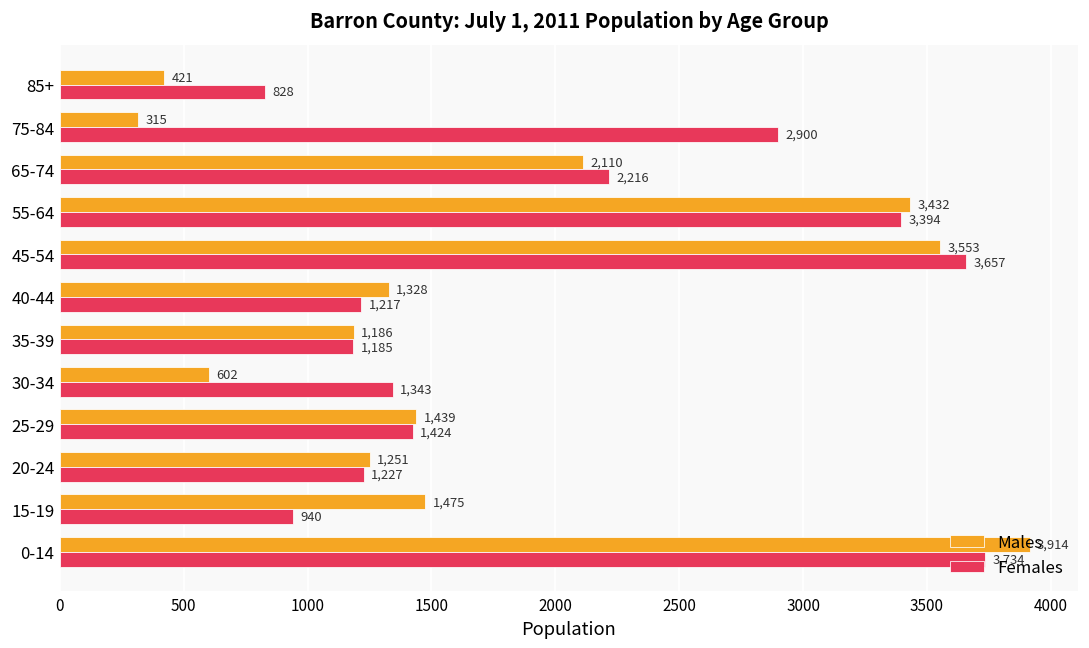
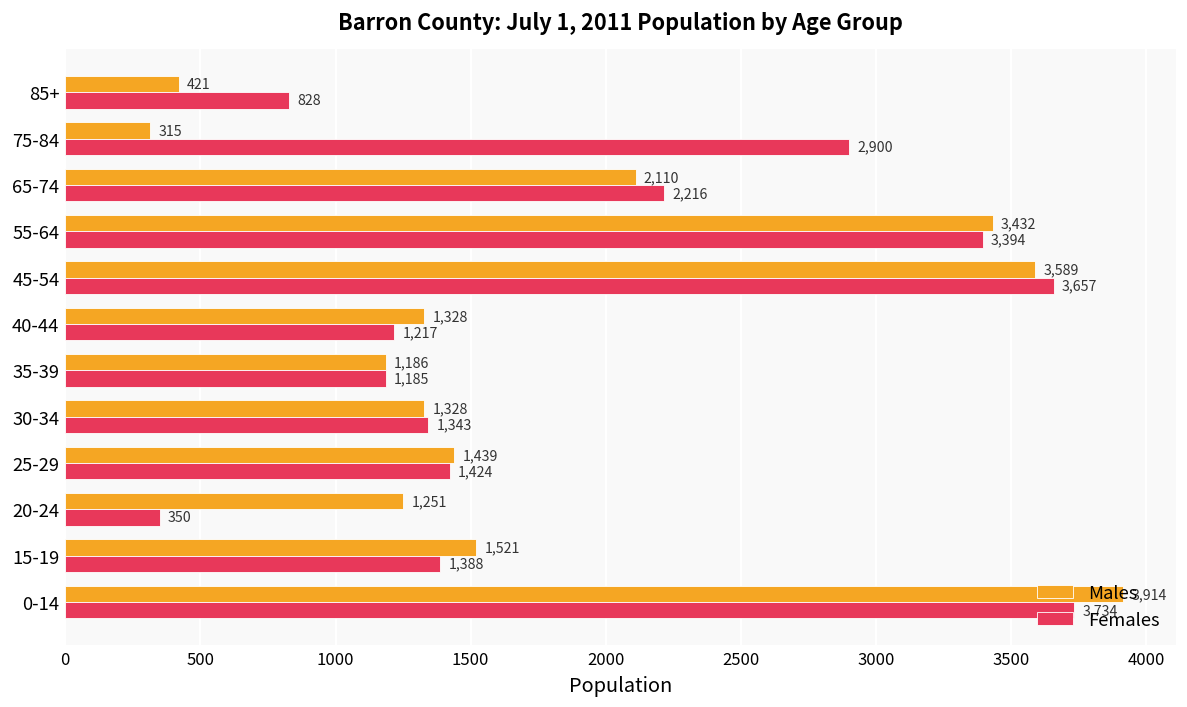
  {
    "Males": {
      "85+": "421",
      "75-84": "315",
      "65-74": "2,110",
      "55-64": "3,432",
-     "45-54": "3,553",
+     "45-54": "3,589",
      "40-44": "1,328",
      "35-39": "1,186",
-     "30-34": "602",
+     "30-34": "1,328",
      "25-29": "1,439",
      "20-24": "1,251",
-     "15-19": "1,475",
+     "15-19": "1,521",
      "0-14": "3,914"
    },
    "Females": {
      "85+": "828",
      "75-84": "2,900",
      "65-74": "2,216",
      "55-64": "3,394",
      "45-54": "3,657",
      "40-44": "1,217",
      "35-39": "1,185",
      "30-34": "1,343",
      "25-29": "1,424",
-     "20-24": "1,227",
-     "15-19": "940",
+     "20-24": "350",
+     "15-19": "1,388",
      "0-14": "3,734"
    }
  }
